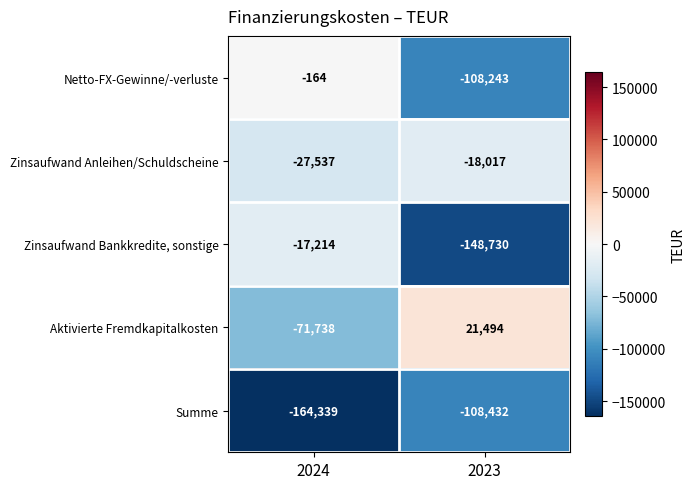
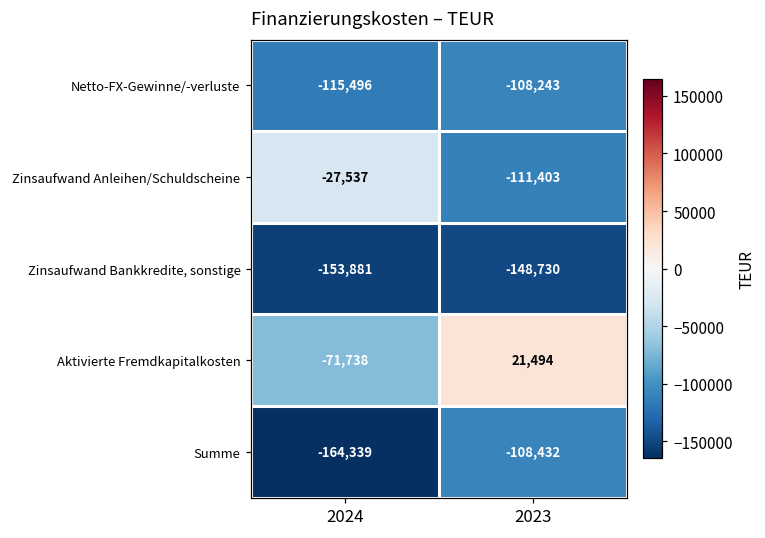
  {
    "Netto-FX-Gewinne/-verluste": {
-     "2024": "-164",
+     "2024": "-115,496",
      "2023": "-108,243"
    },
    "Zinsaufwand Anleihen/Schuldscheine": {
      "2024": "-27,537",
-     "2023": "-18,017"
+     "2023": "-111,403"
    },
    "Zinsaufwand Bankkredite, sonstige": {
-     "2024": "-17,214",
+     "2024": "-153,881",
      "2023": "-148,730"
    },
    "Aktivierte Fremdkapitalkosten": {
      "2024": "-71,738",
      "2023": "21,494"
    },
    "Summe": {
      "2024": "-164,339",
      "2023": "-108,432"
    }
  }
